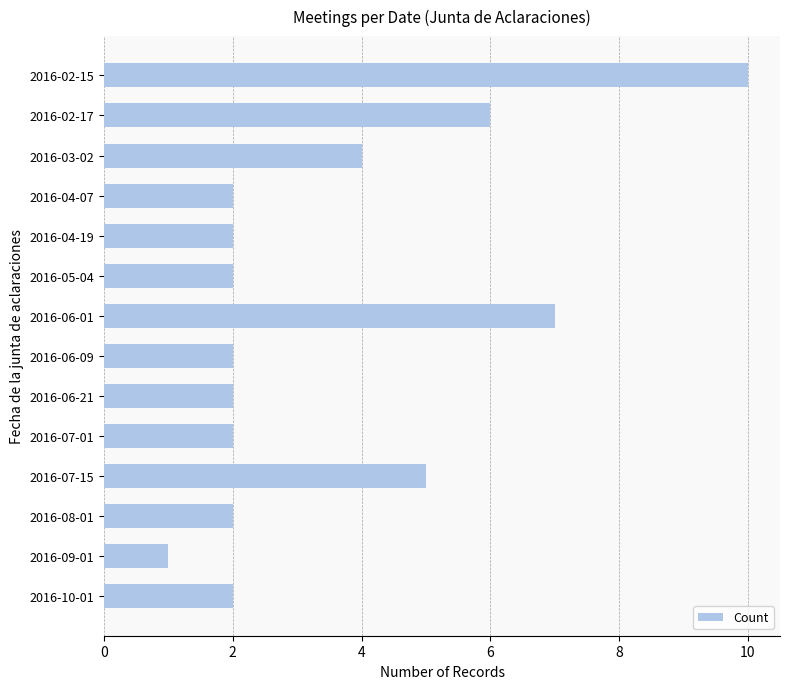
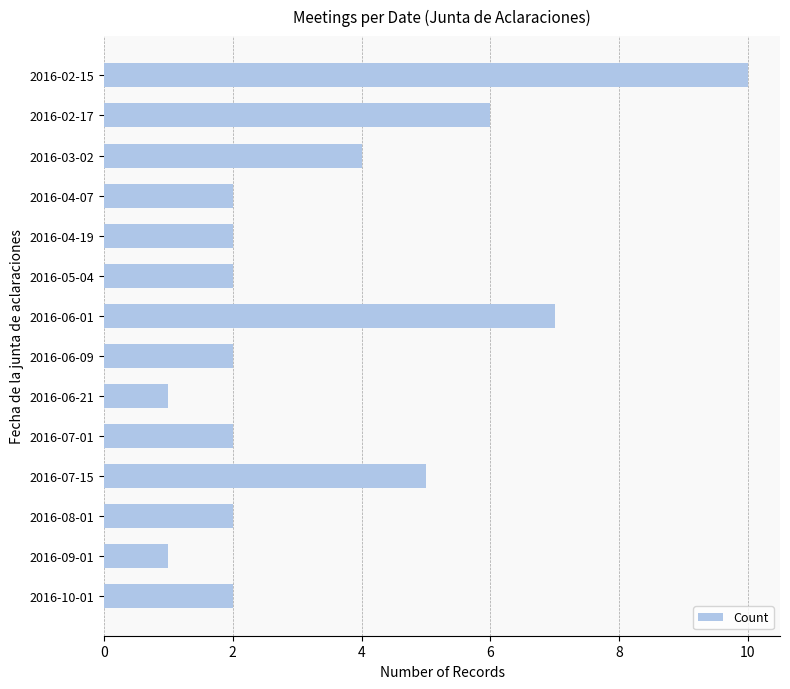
  {
    "2016-02-15": 10,
    "2016-02-17": 6,
    "2016-03-02": 4,
    "2016-04-07": 2,
    "2016-04-19": 2,
    "2016-05-04": 2,
    "2016-06-01": 7,
    "2016-06-09": 2,
-   "2016-06-21": 2,
+   "2016-06-21": 1,
    "2016-07-01": 2,
    "2016-07-15": 5,
    "2016-08-01": 2,
    "2016-09-01": 1,
    "2016-10-01": 2
  }
